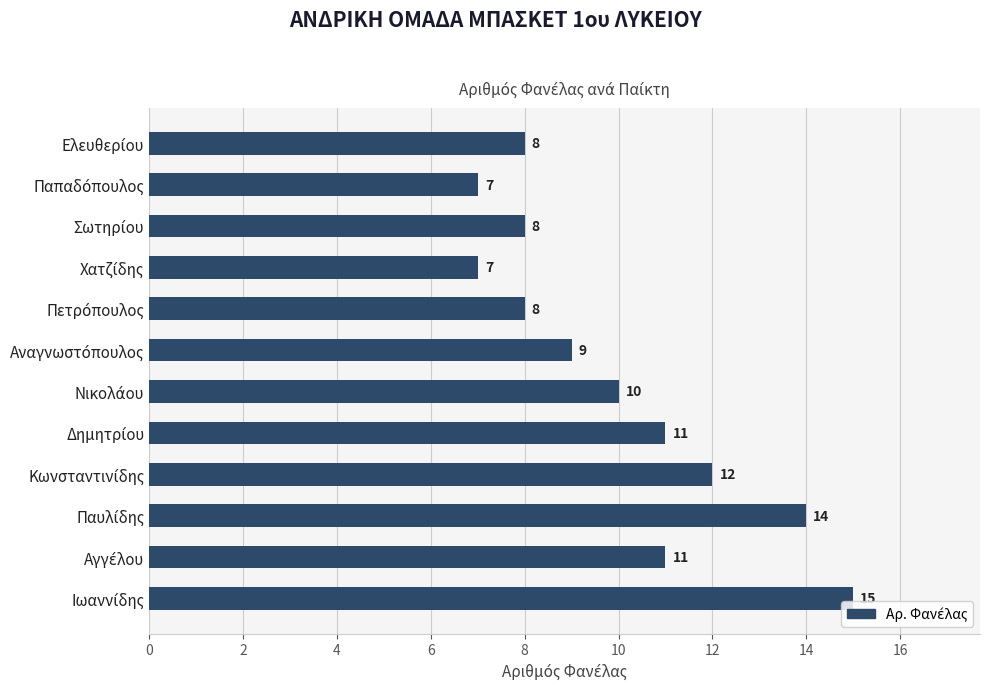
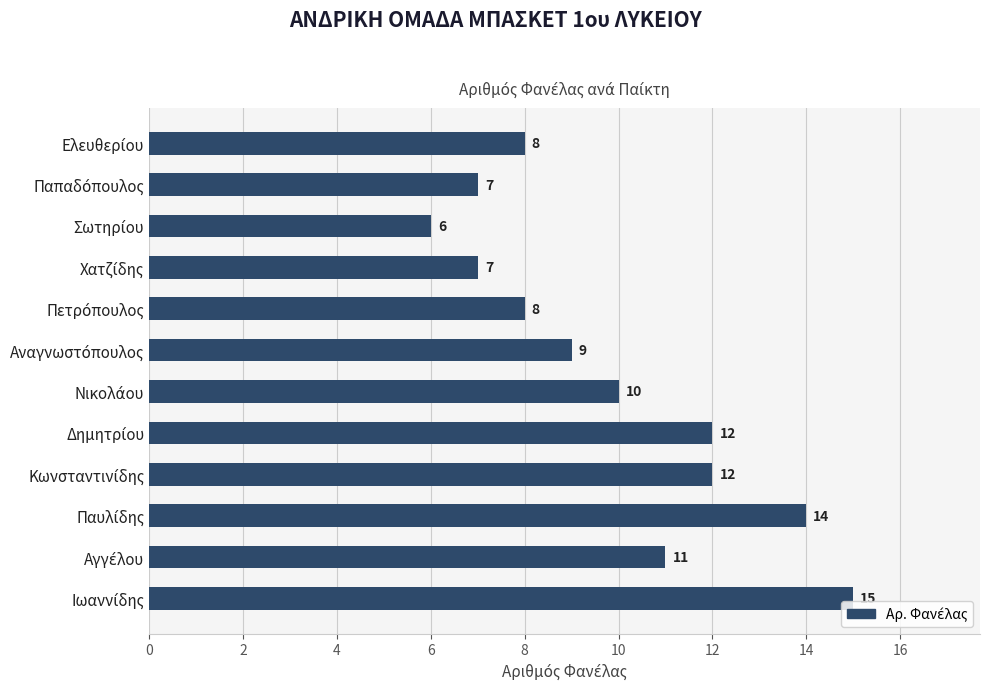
  {
    "Ελευθερίου": 8,
    "Παπαδόπουλος": 7,
-   "Σωτηρίου": 8,
+   "Σωτηρίου": 6,
    "Χατζίδης": 7,
    "Πετρόπουλος": 8,
    "Αναγνωστόπουλος": 9,
    "Νικολάου": 10,
-   "Δημητρίου": 11,
+   "Δημητρίου": 12,
    "Κωνσταντινίδης": 12,
    "Παυλίδης": 14,
    "Αγγέλου": 11
  }
